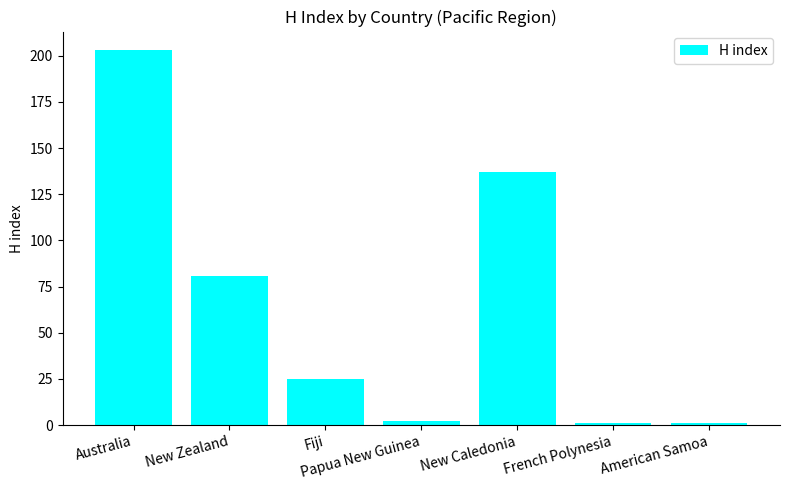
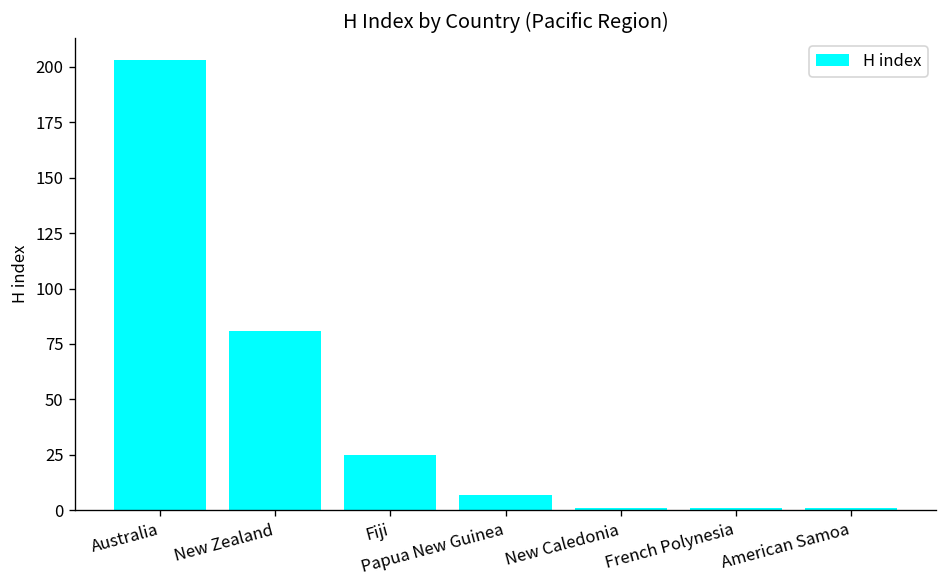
  {
    "Australia": 203,
    "New Zealand": 81,
    "Fiji": 25,
-   "Papua New Guinea": 2,
-   "New Caledonia": 137
+   "Papua New Guinea": 7,
+   "New Caledonia": 1
  }
